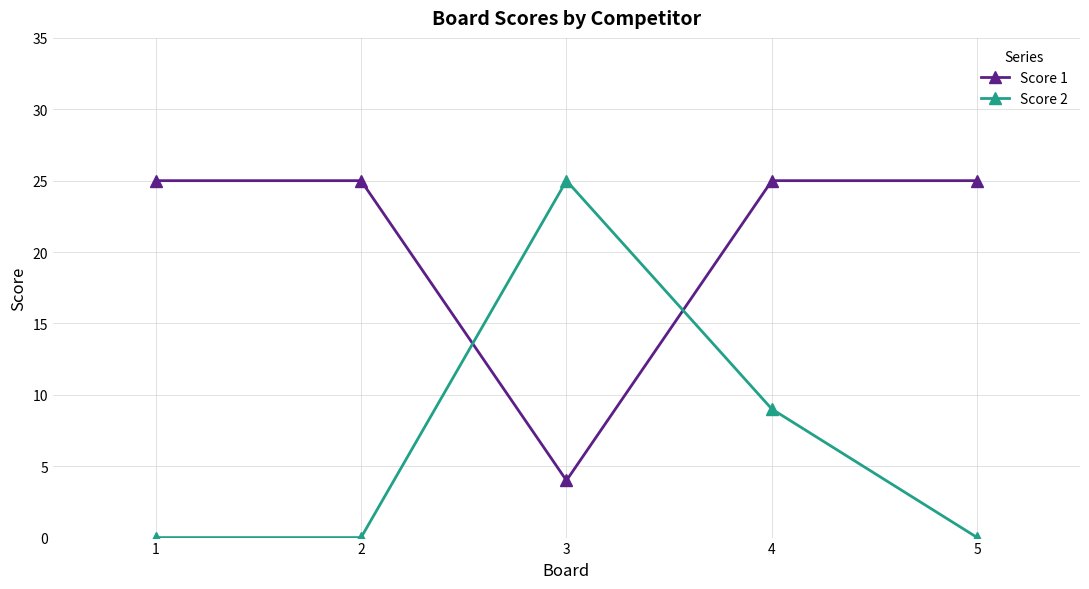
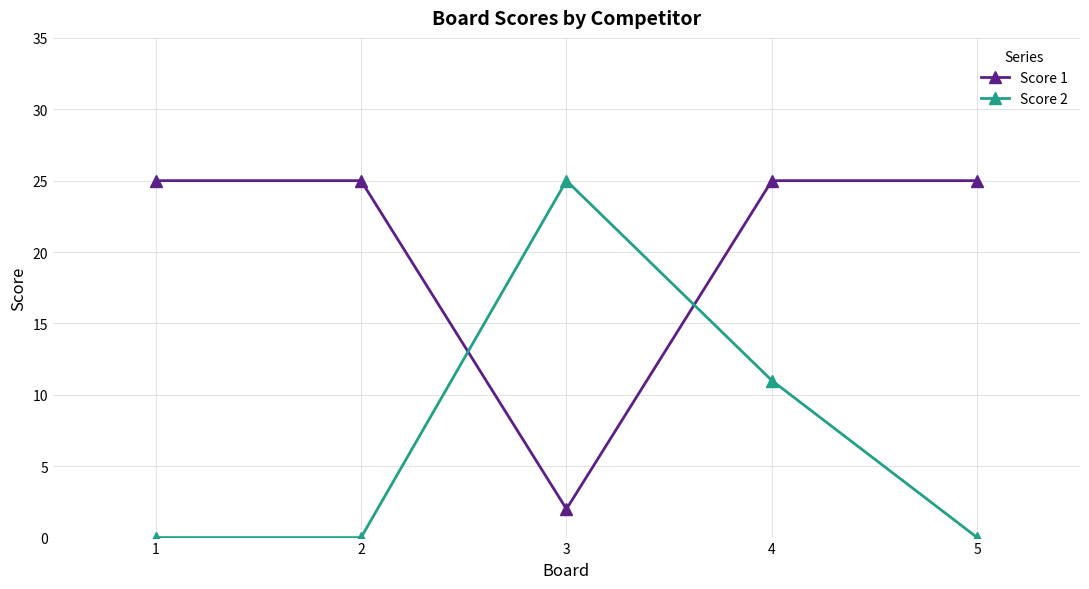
  {
    "Score 1": {
      "1": 25,
      "2": 25,
-     "3": 4,
+     "3": 2,
      "4": 25,
      "5": 25
    },
    "Score 2": {
      "1": 0,
      "2": 0,
      "3": 25,
-     "4": 9,
+     "4": 11,
      "5": 0
    }
  }
